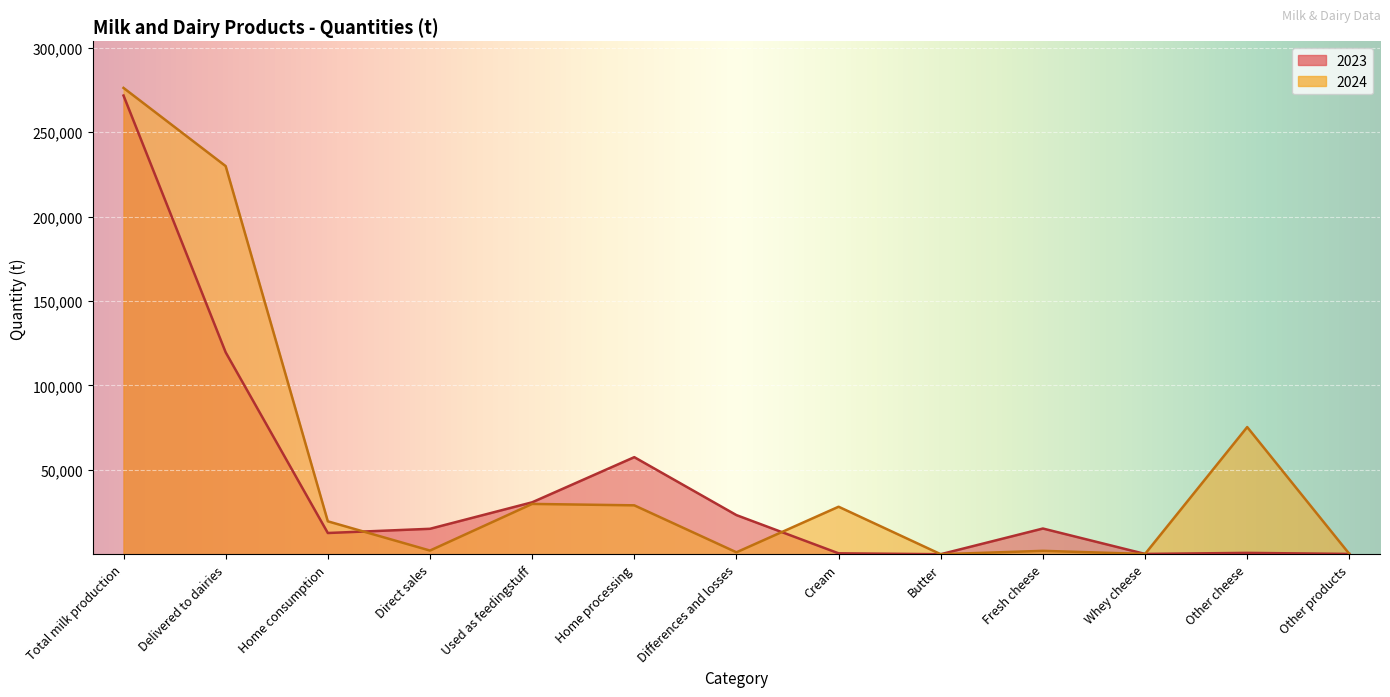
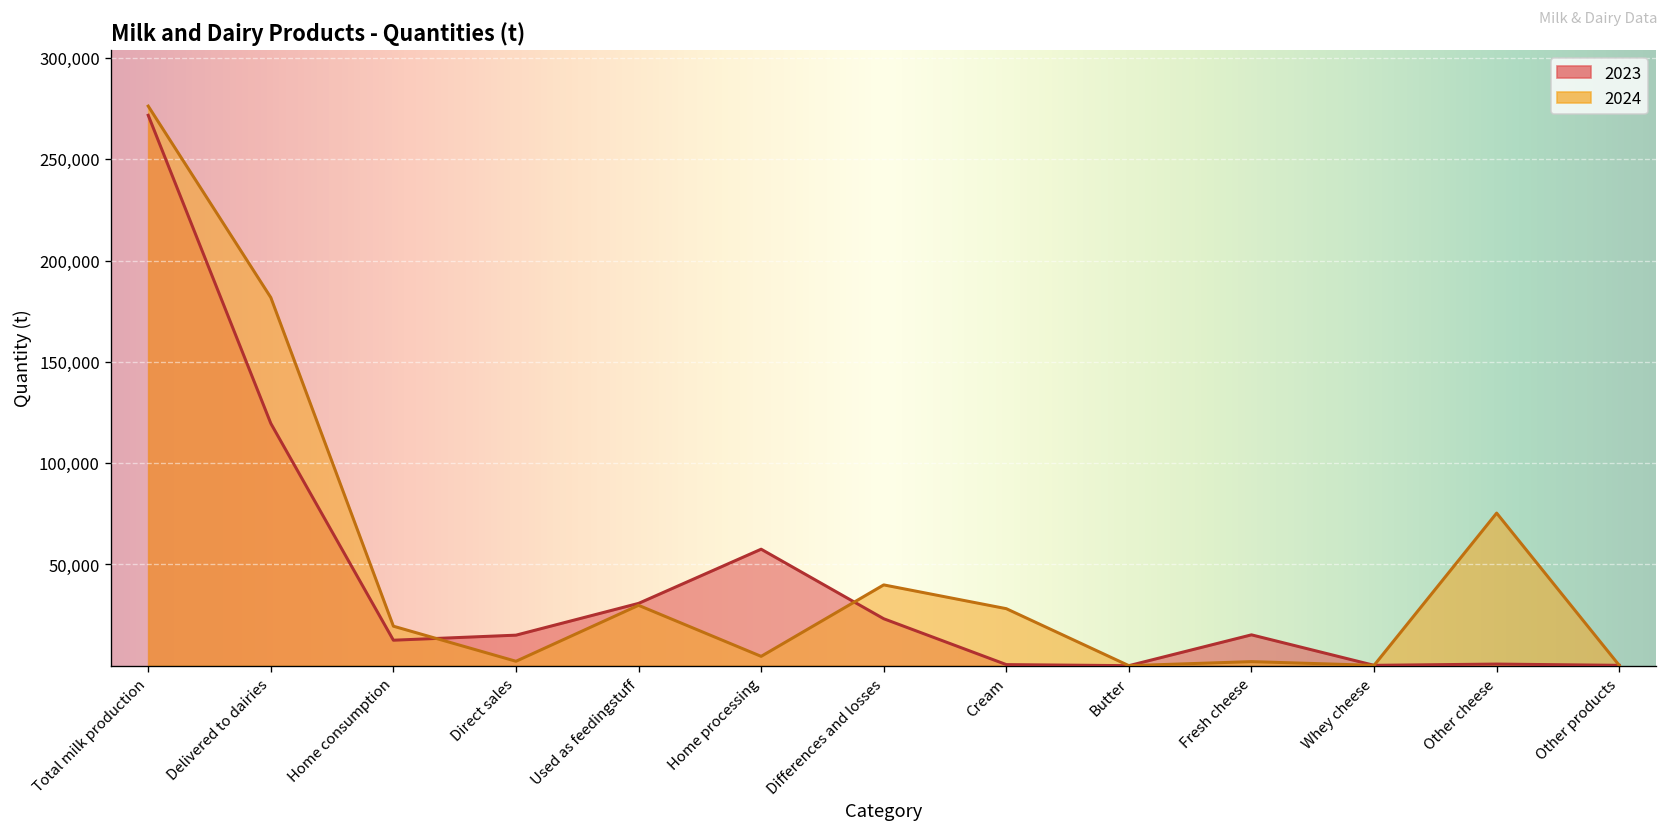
  {
    "2023": {
      "Total milk production": "272,000",
      "Delivered to dairies": "120,000",
      "Home consumption": "13,000",
      "Direct sales": "15,000",
      "Home processing": "58,000",
      "Differences and losses": "23,000",
      "Cream": "1,000",
      "Fresh cheese": "15,000",
      "Other cheese": "1,000"
    },
    "2024": {
      "Total milk production": "276,000",
-     "Delivered to dairies": "230,000",
+     "Delivered to dairies": "182,000",
      "Home consumption": "19,000",
      "Direct sales": "2,000",
-     "Home processing": "29,000",
-     "Differences and losses": "1,000",
+     "Home processing": "5,000",
+     "Differences and losses": "40,000",
      "Cream": "28,000",
      "Fresh cheese": "2,000",
      "Other cheese": "75,000"
    }
  }
